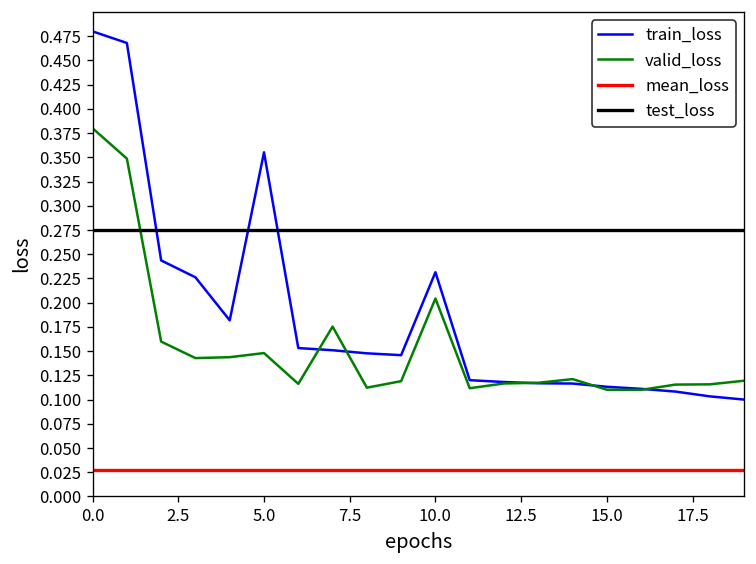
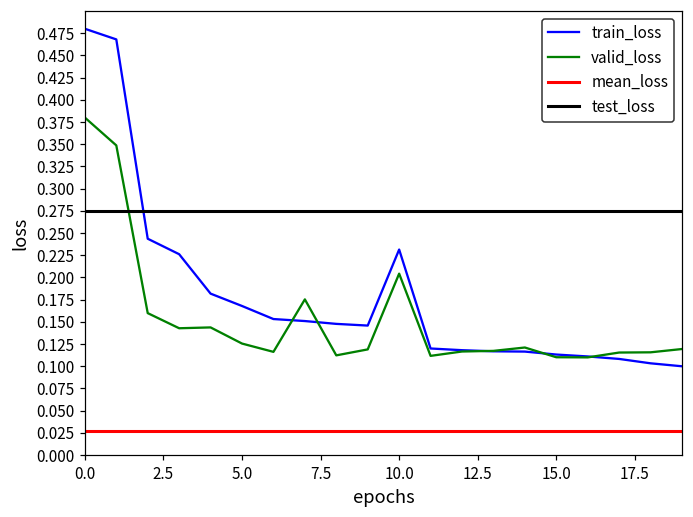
  {
    "train_loss": {
      "0.0": 0.48,
-     "5.0": 0.36,
+     "5.0": 0.17,
      "10.0": 0.23
    },
    "valid_loss": {
      "0.0": 0.38,
-     "5.0": 0.15,
+     "5.0": 0.13,
      "10.0": 0.20
    },
    "mean_loss": {
      "0.0": 0.03,
      "5.0": 0.03,
      "10.0": 0.03,
      "15.0": 0.03
    },
    "test_loss": {
      "0.0": 0.28,
      "5.0": 0.28,
      "10.0": 0.28,
      "15.0": 0.28
    }
  }
